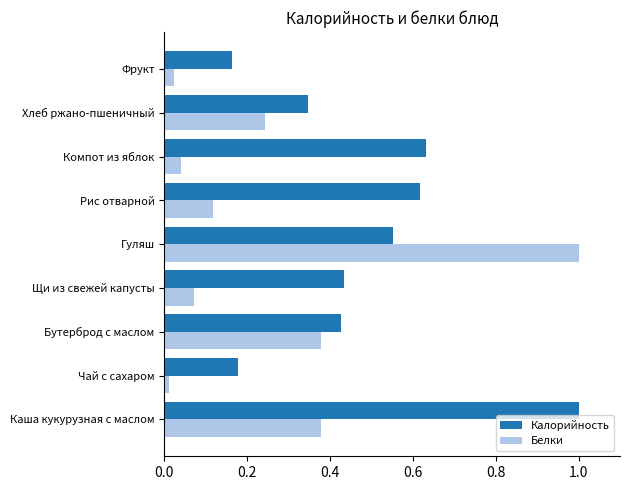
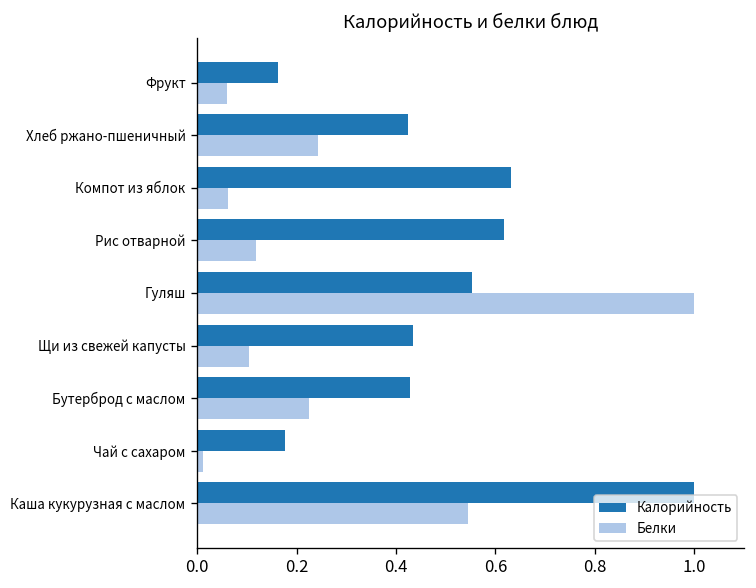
  {
    "Калорийность": {
      "Фрукт": 0.16,
-     "Хлеб ржано-пшеничный": 0.35,
+     "Хлеб ржано-пшеничный": 0.42,
      "Компот из яблок": 0.63,
      "Рис отварной": 0.62,
      "Гуляш": 0.55,
      "Щи из свежей капусты": 0.43,
      "Бутерброд с маслом": 0.43,
      "Чай с сахаром": 0.18,
      "Каша кукурузная с маслом": 1.00
    },
    "Белки": {
-     "Фрукт": 0.02,
+     "Фрукт": 0.06,
      "Хлеб ржано-пшеничный": 0.24,
-     "Компот из яблок": 0.04,
+     "Компот из яблок": 0.06,
      "Рис отварной": 0.12,
      "Гуляш": 1.00,
-     "Щи из свежей капусты": 0.07,
-     "Бутерброд с маслом": 0.38,
+     "Щи из свежей капусты": 0.10,
+     "Бутерброд с маслом": 0.22,
      "Чай с сахаром": 0.01,
-     "Каша кукурузная с маслом": 0.38
+     "Каша кукурузная с маслом": 0.54
    }
  }
